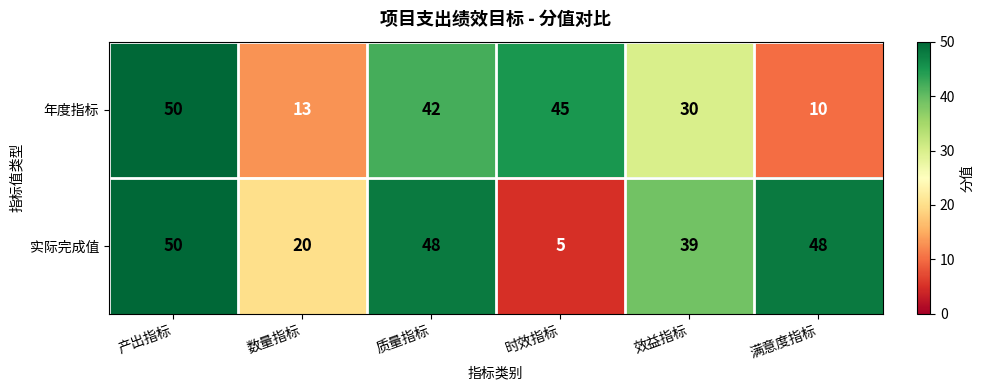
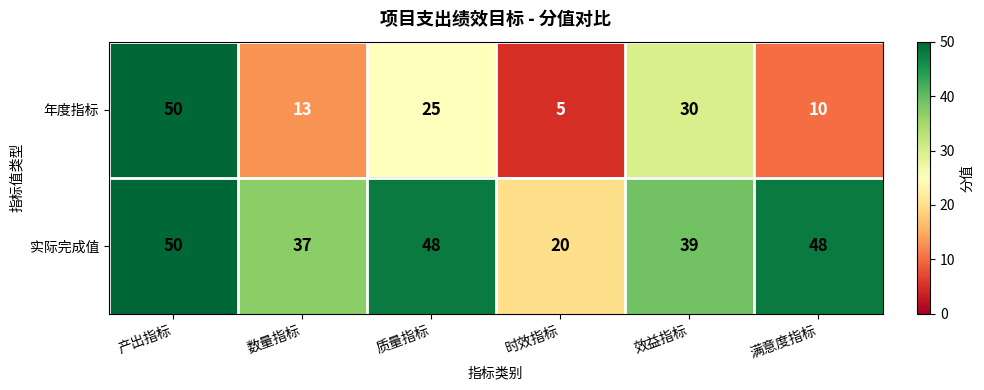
  {
    "年度指标": {
      "产出指标": 50,
      "数量指标": 13,
-     "质量指标": 42,
-     "时效指标": 45,
+     "质量指标": 25,
+     "时效指标": 5,
      "效益指标": 30,
      "满意度指标": 10
    },
    "实际完成值": {
      "产出指标": 50,
-     "数量指标": 20,
+     "数量指标": 37,
      "质量指标": 48,
-     "时效指标": 5,
+     "时效指标": 20,
      "效益指标": 39,
      "满意度指标": 48
    }
  }
